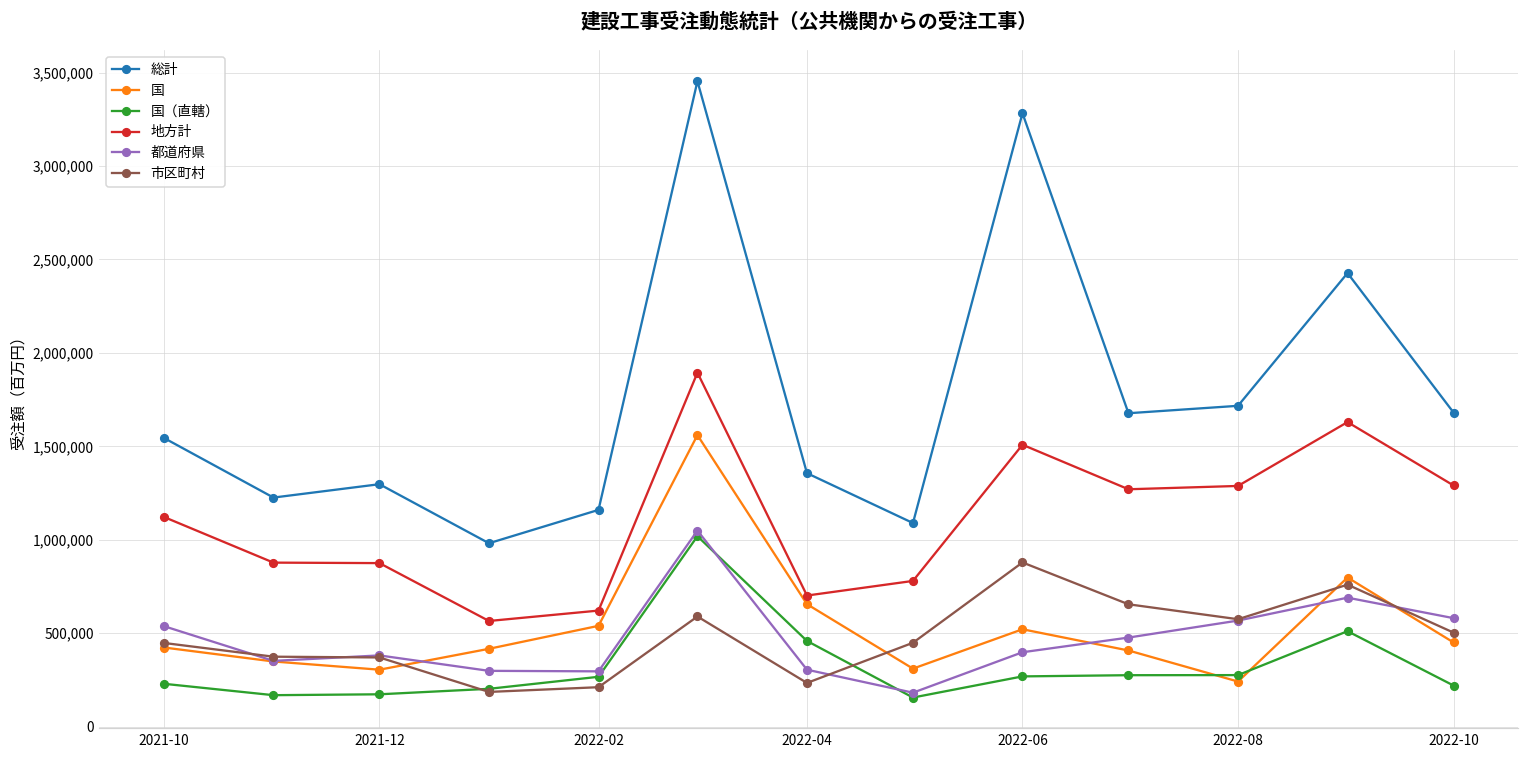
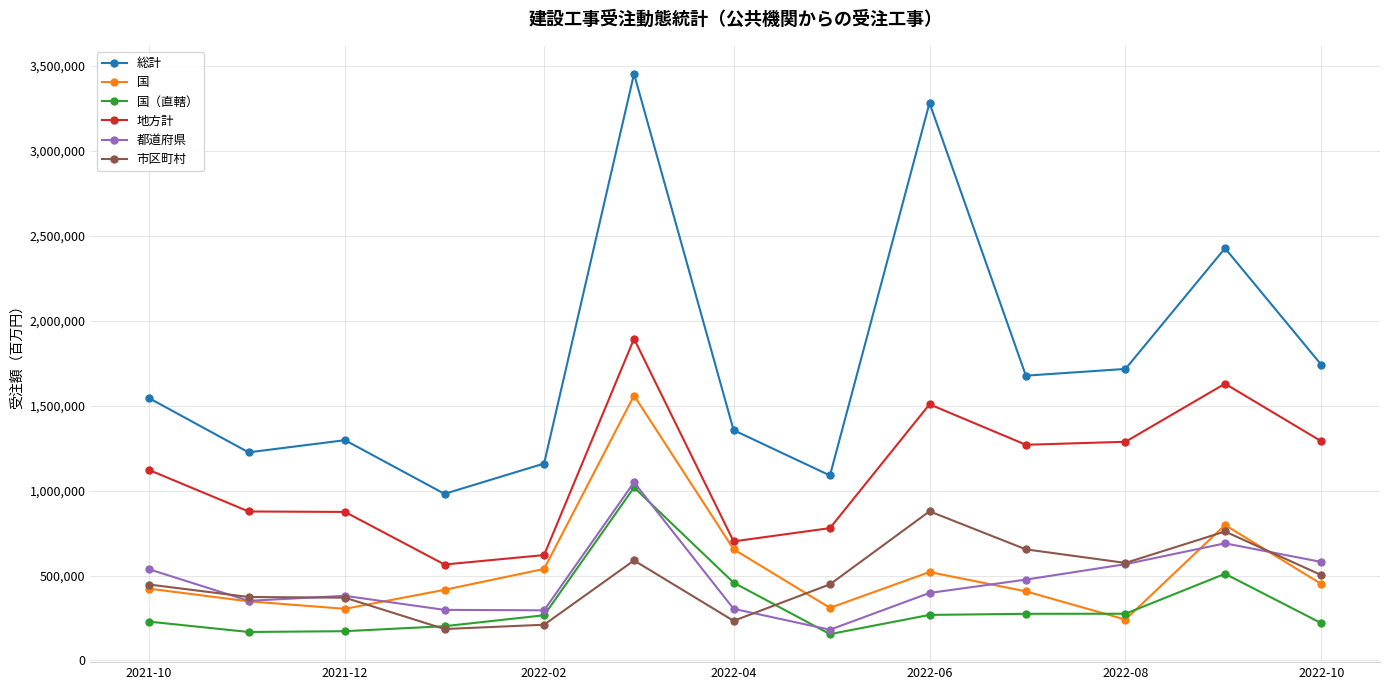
  {
    "総計": {
      "2021-10": "1,540,000",
      "2021-12": "1,300,000",
      "2022-02": "1,160,000",
      "2022-04": "1,360,000",
      "2022-06": "3,280,000",
      "2022-08": "1,720,000",
-     "2022-10": "1,680,000"
+     "2022-10": "1,740,000"
    },
    "国": {
      "2021-10": "420,000",
      "2021-12": "300,000",
      "2022-02": "540,000",
      "2022-04": "660,000",
      "2022-06": "520,000",
      "2022-08": "240,000",
      "2022-10": "450,000"
    },
    "国（直轄）": {
      "2021-10": "230,000",
      "2021-12": "170,000",
      "2022-02": "270,000",
      "2022-04": "460,000",
      "2022-06": "270,000",
      "2022-08": "280,000",
      "2022-10": "220,000"
    },
    "地方計": {
      "2021-10": "1,120,000",
      "2021-12": "870,000",
      "2022-02": "620,000",
      "2022-04": "700,000",
      "2022-06": "1,510,000",
      "2022-08": "1,290,000",
      "2022-10": "1,290,000"
    },
    "都道府県": {
      "2021-10": "540,000",
      "2022-02": "300,000",
      "2022-04": "300,000",
      "2022-06": "400,000",
      "2022-10": "580,000"
    },
    "市区町村": {
      "2021-10": "450,000",
      "2022-02": "210,000",
      "2022-04": "230,000",
      "2022-06": "880,000",
      "2022-10": "500,000"
    }
  }
